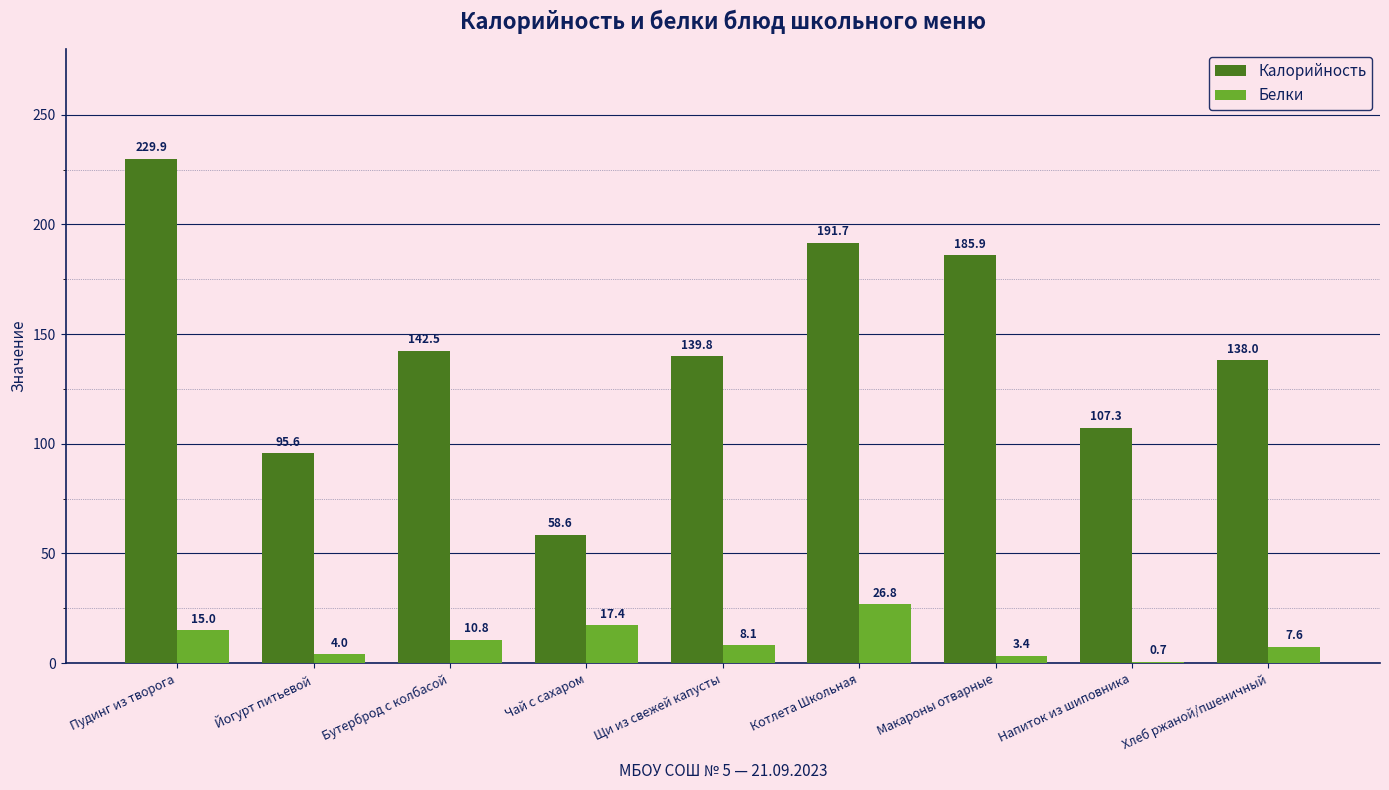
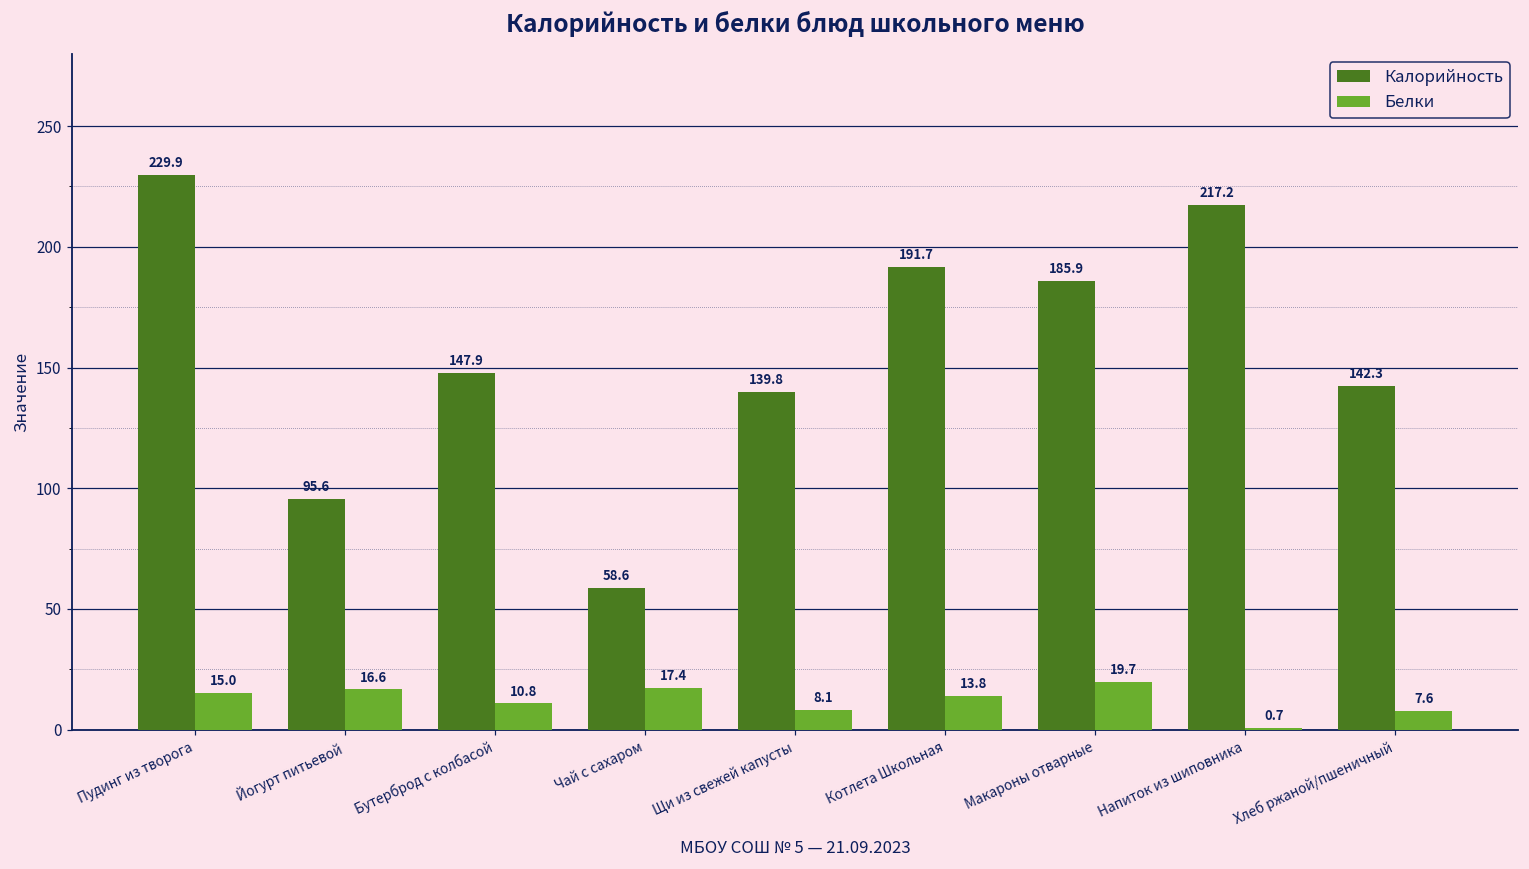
  {
    "Калорийность": {
      "Пудинг из творога": 229.9,
      "Йогурт питьевой": 95.6,
-     "Бутерброд с колбасой": 142.5,
+     "Бутерброд с колбасой": 147.9,
      "Чай с сахаром": 58.6,
      "Щи из свежей капусты": 139.8,
      "Котлета Школьная": 191.7,
      "Макароны отварные": 185.9,
-     "Напиток из шиповника": 107.3,
-     "Хлеб ржаной/пшеничный": 138.0
+     "Напиток из шиповника": 217.2,
+     "Хлеб ржаной/пшеничный": 142.3
    },
    "Белки": {
      "Пудинг из творога": 15.0,
-     "Йогурт питьевой": 4.0,
+     "Йогурт питьевой": 16.6,
      "Бутерброд с колбасой": 10.8,
      "Чай с сахаром": 17.4,
      "Щи из свежей капусты": 8.1,
-     "Котлета Школьная": 26.8,
-     "Макароны отварные": 3.4,
+     "Котлета Школьная": 13.8,
+     "Макароны отварные": 19.7,
      "Напиток из шиповника": 0.7,
      "Хлеб ржаной/пшеничный": 7.6
    }
  }
